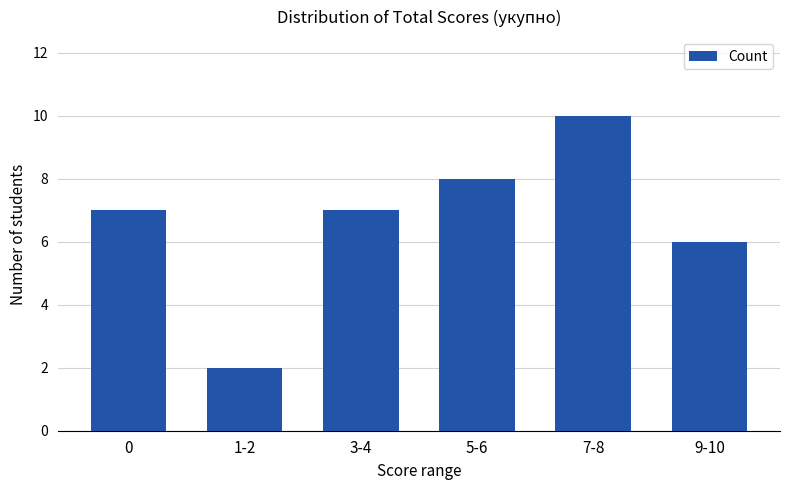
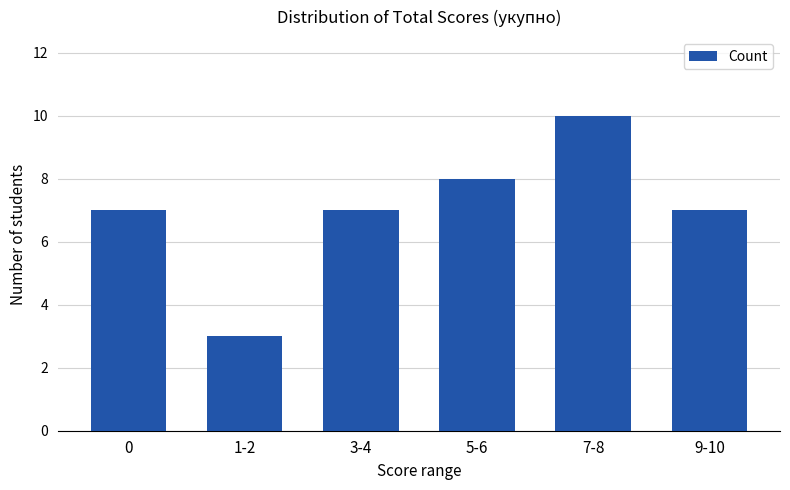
  {
    "0": 7,
-   "1-2": 2,
+   "1-2": 3,
    "3-4": 7,
    "5-6": 8,
    "7-8": 10,
-   "9-10": 6
+   "9-10": 7
  }
